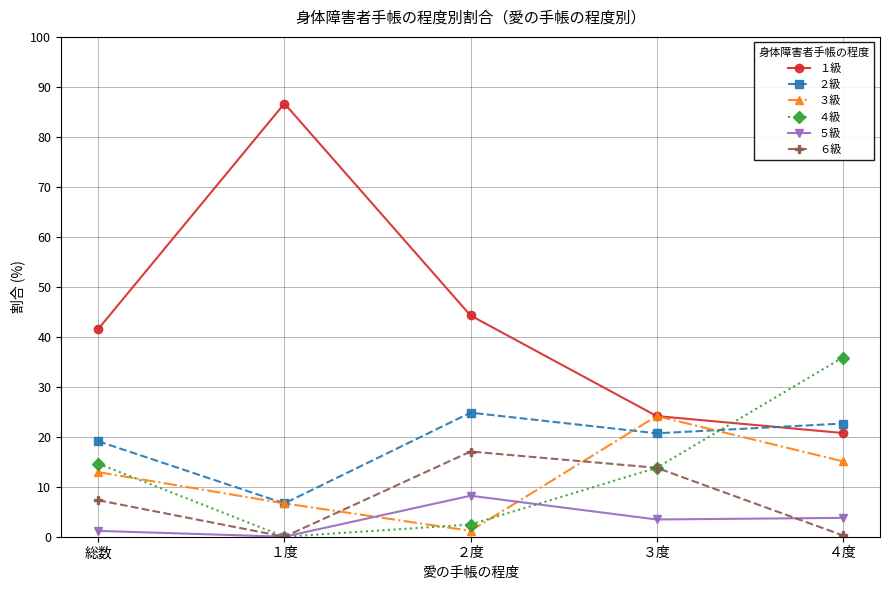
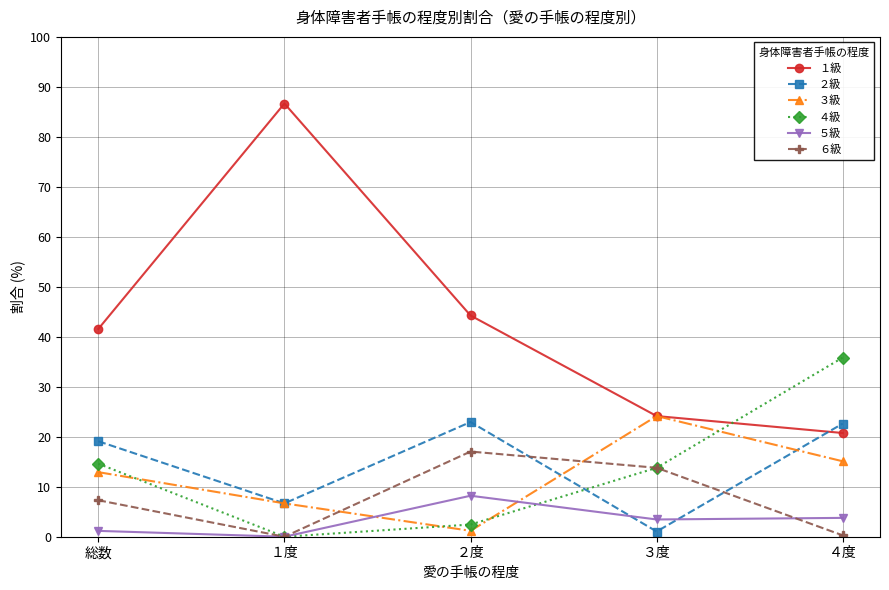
  {
    "１級": {
      "総数": 42,
      "１度": 87,
      "２度": 44,
      "４度": 21
    },
    "２級": {
      "総数": 19,
-     "２度": 25,
-     "３度": 21,
+     "２度": 23,
+     "３度": 1,
      "４度": 23
    },
    "３級": {
      "総数": 13,
      "２度": 1,
      "４度": 15
    },
    "４級": {
      "総数": 15,
      "２度": 2,
      "４度": 36
    },
    "５級": {
      "総数": 1,
      "２度": 8,
      "３度": 3,
      "４度": 4
    },
    "６級": {
      "総数": 7,
      "２度": 17,
      "４度": 0
    }
  }
